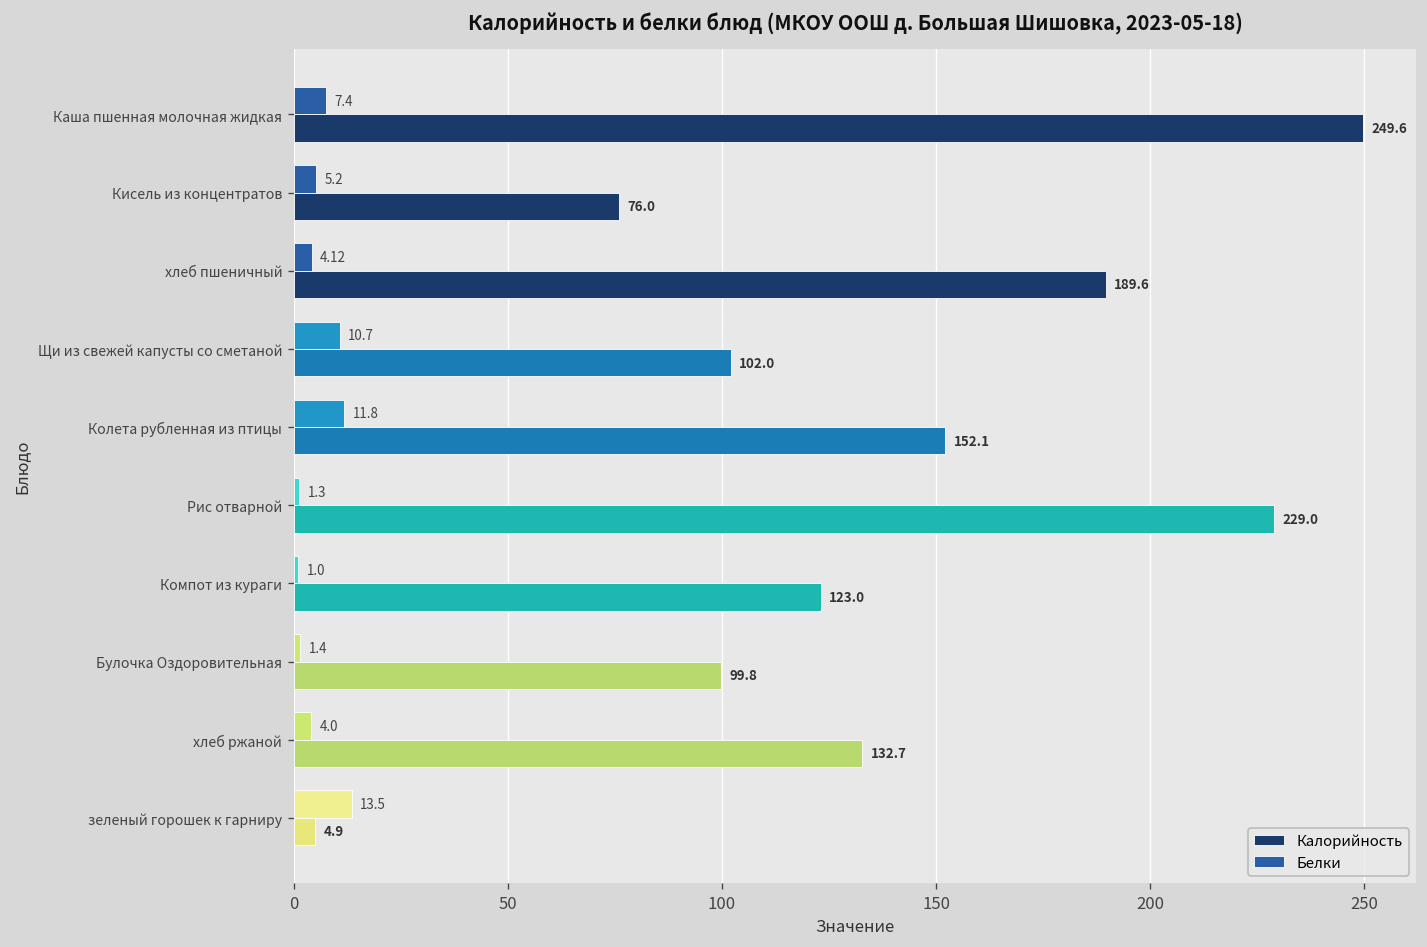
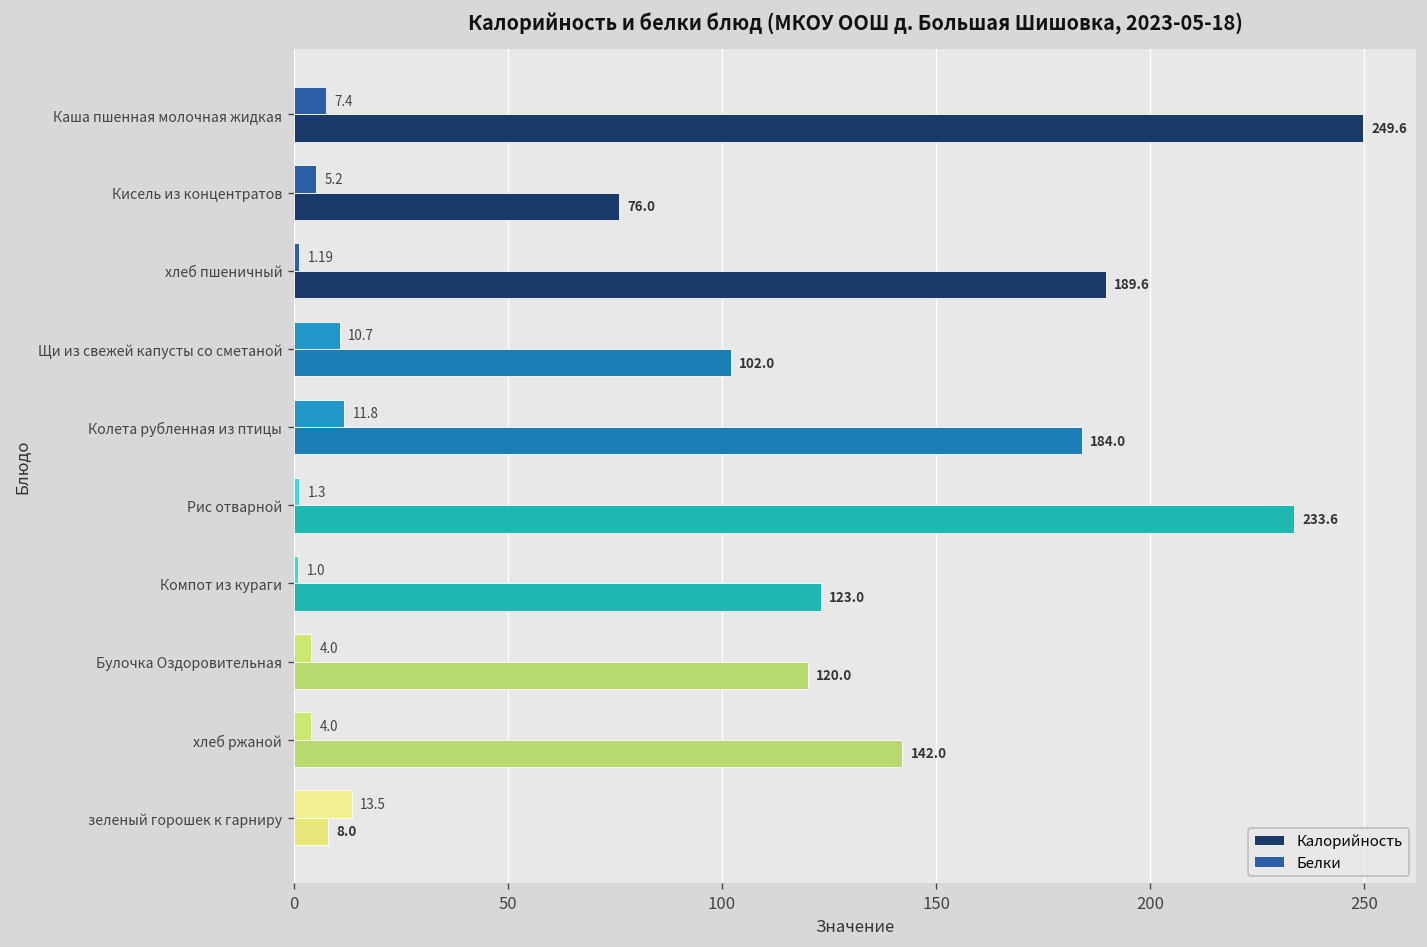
  {
    "Калорийность": {
      "Каша пшенная молочная жидкая": 249.6,
      "Кисель из концентратов": 76.0,
      "хлеб пшеничный": 189.6,
      "Щи из свежей капусты со сметаной": 102.0,
-     "Колета рубленная из птицы": 152.1,
-     "Рис отварной": 229.0,
+     "Колета рубленная из птицы": 184.0,
+     "Рис отварной": 233.6,
      "Компот из кураги": 123.0,
-     "Булочка Оздоровительная": 99.8,
-     "хлеб ржаной": 132.7,
-     "зеленый горошек к гарниру": 4.9
+     "Булочка Оздоровительная": 120.0,
+     "хлеб ржаной": 142.0,
+     "зеленый горошек к гарниру": 8.0
    },
    "Белки": {
      "Каша пшенная молочная жидкая": 7.4,
      "Кисель из концентратов": 5.2,
-     "хлеб пшеничный": 4.12,
+     "хлеб пшеничный": 1.19,
      "Щи из свежей капусты со сметаной": 10.7,
      "Колета рубленная из птицы": 11.8,
      "Рис отварной": 1.3,
      "Компот из кураги": 1.0,
-     "Булочка Оздоровительная": 1.4,
+     "Булочка Оздоровительная": 4.0,
      "хлеб ржаной": 4.0,
      "зеленый горошек к гарниру": 13.5
    }
  }
